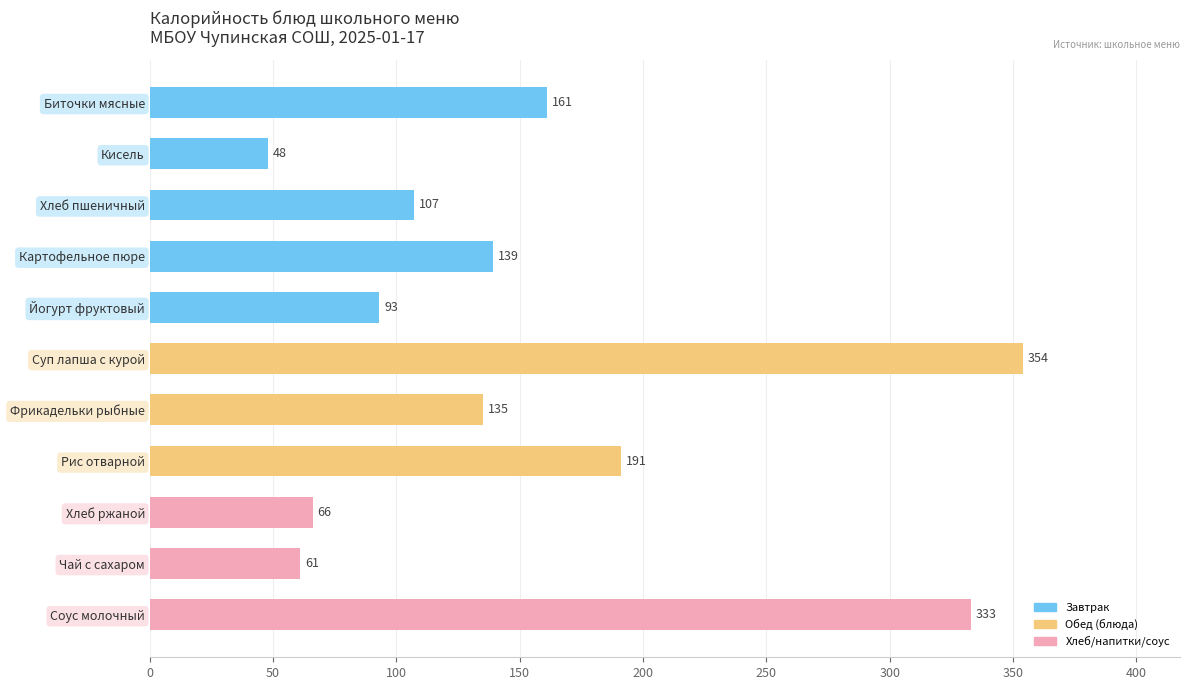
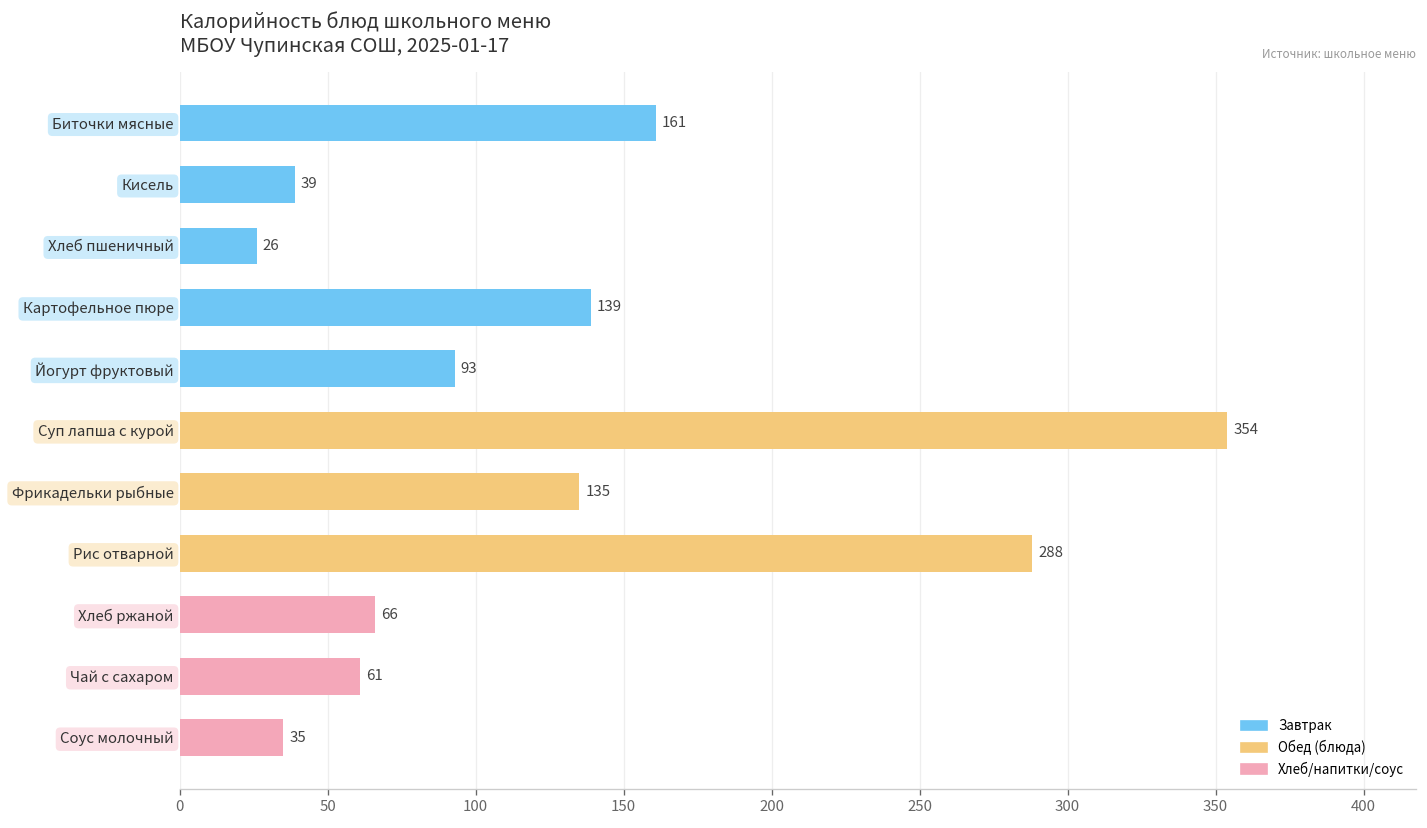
  {
    "Биточки мясные": 161,
-   "Кисель": 48,
-   "Хлеб пшеничный": 107,
+   "Кисель": 39,
+   "Хлеб пшеничный": 26,
    "Картофельное пюре": 139,
    "Йогурт фруктовый": 93,
    "Суп лапша с курой": 354,
    "Фрикадельки рыбные": 135,
-   "Рис отварной": 191,
+   "Рис отварной": 288,
    "Хлеб ржаной": 66,
    "Чай с сахаром": 61,
-   "Соус молочный": 333
+   "Соус молочный": 35
  }
